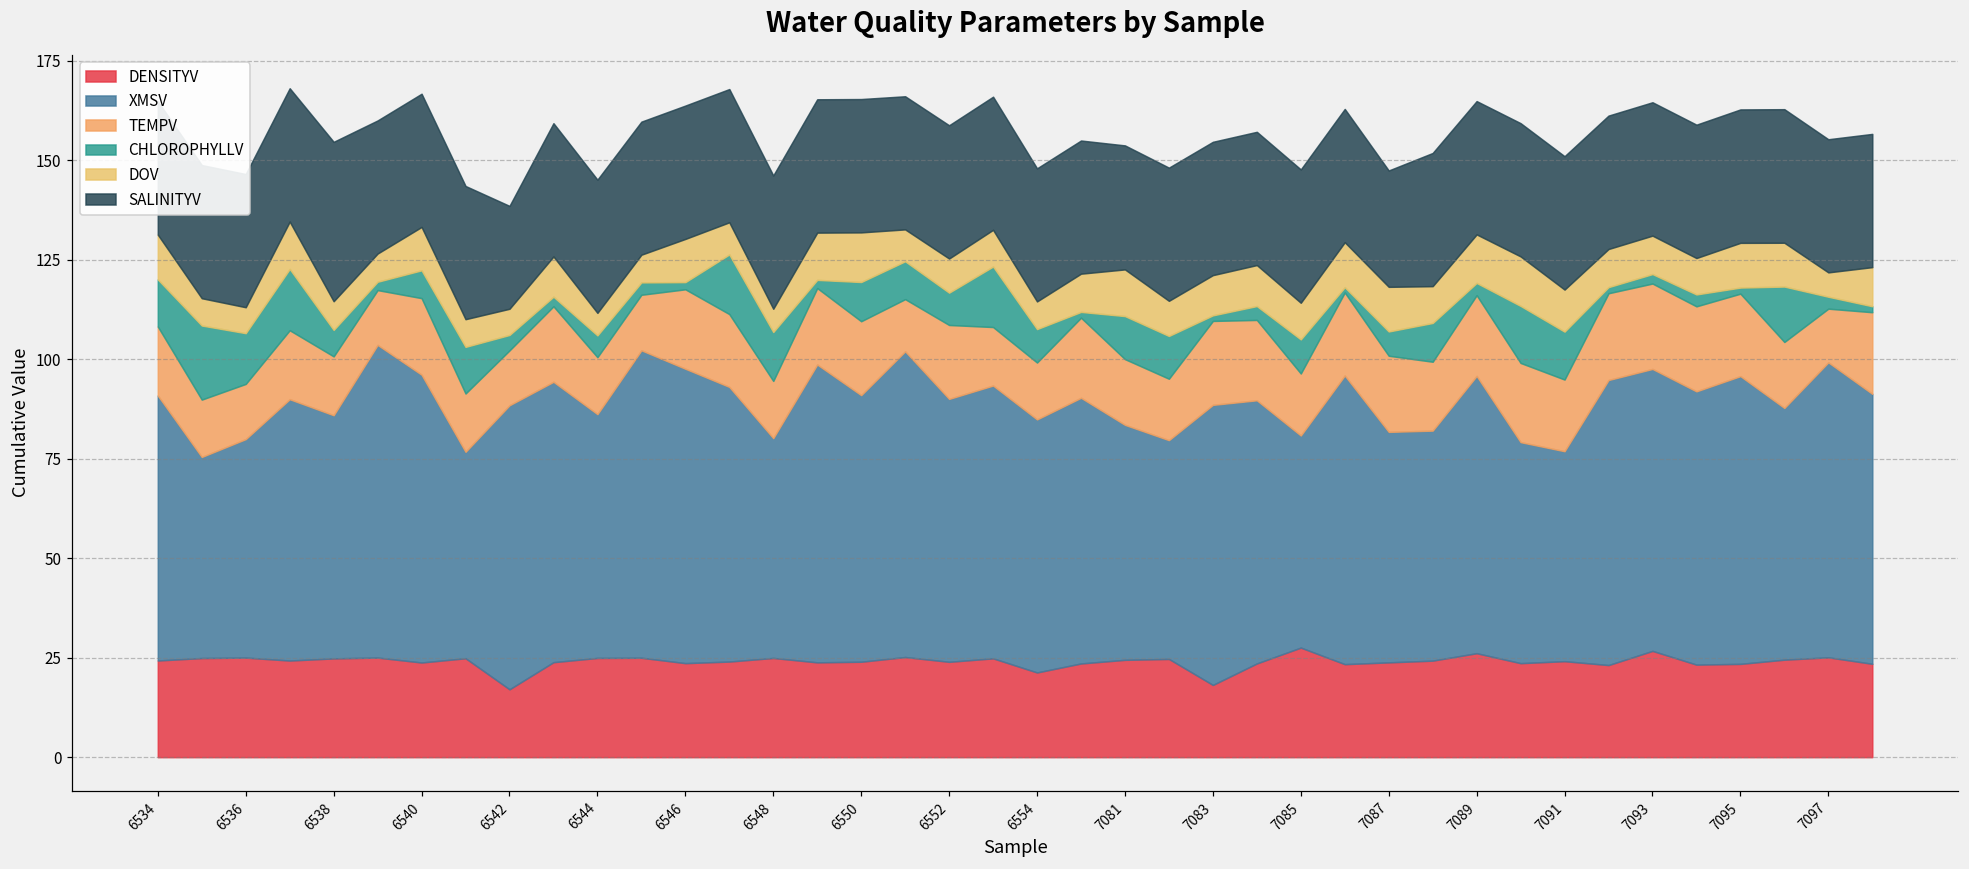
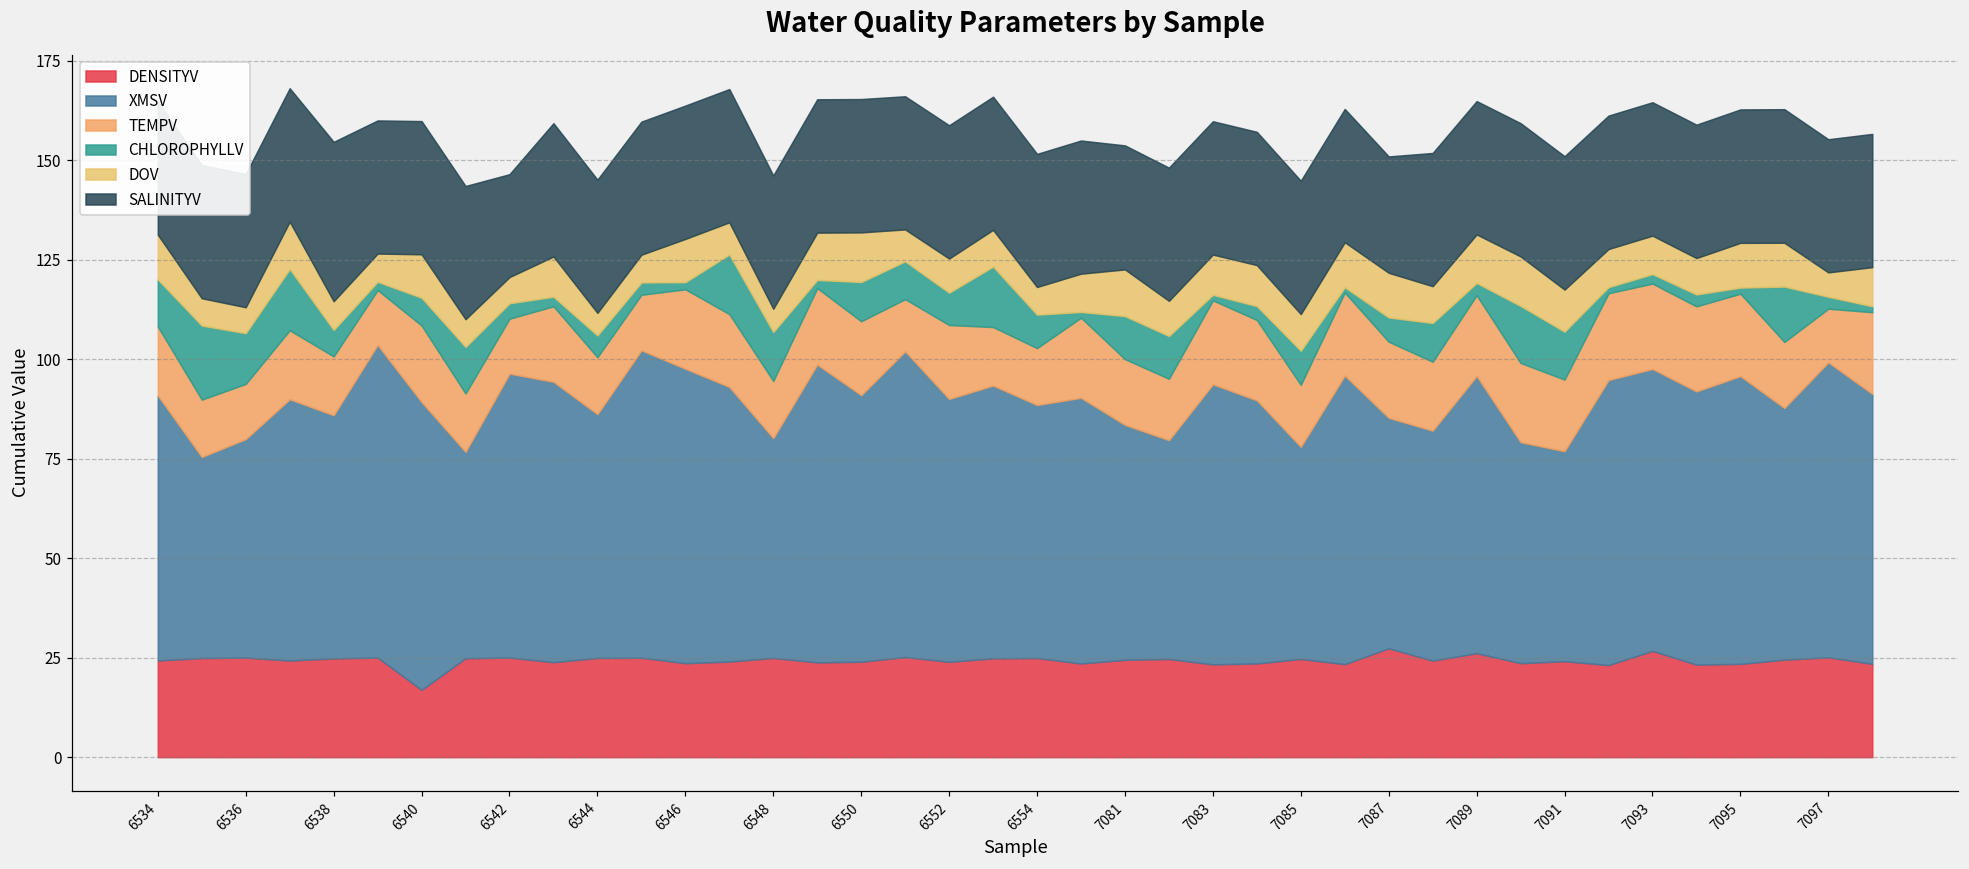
  {
    "DENSITYV": {
      "6534": 24,
      "6536": 25,
      "6538": 25,
-     "6540": 24,
-     "6542": 17,
+     "6540": 17,
+     "6542": 25,
      "6544": 25,
      "6546": 24,
      "6548": 25,
      "6550": 24,
      "6552": 24,
-     "6554": 21,
+     "6554": 25,
      "7081": 24,
-     "7083": 18,
-     "7085": 28,
-     "7087": 24,
+     "7083": 23,
+     "7085": 25,
+     "7087": 27,
      "7089": 26,
      "7091": 24,
      "7093": 27,
      "7095": 23,
      "7097": 25
    },
    "SALINITYV": {
      "6538": 40,
      "6540": 33,
      "6542": 26,
      "6544": 33,
      "6546": 33,
      "6548": 33,
      "6550": 33,
      "6552": 33,
      "6554": 33,
      "7081": 31,
      "7083": 33,
      "7085": 33,
      "7087": 29,
      "7089": 33,
      "7091": 34,
      "7093": 34,
      "7095": 34,
      "7097": 33
    }
  }
